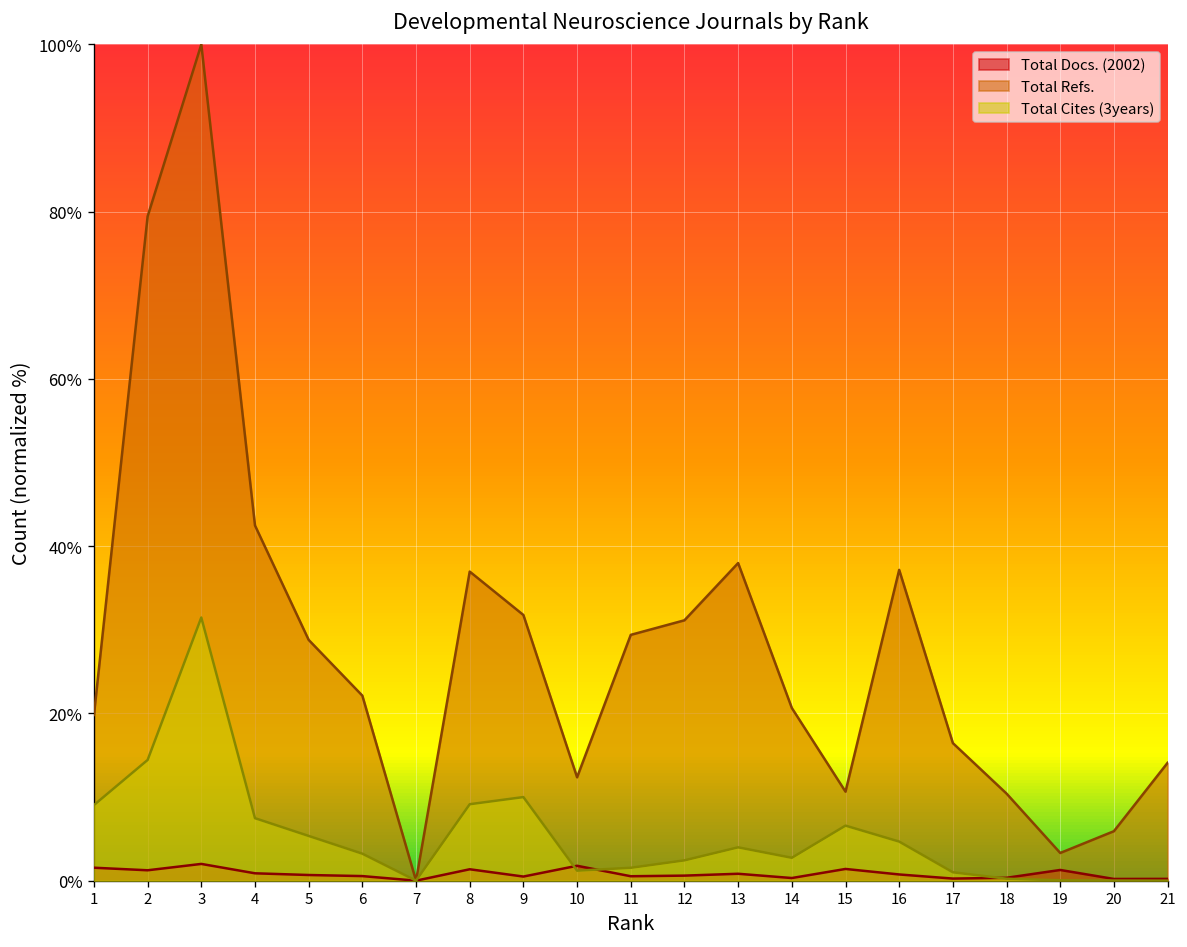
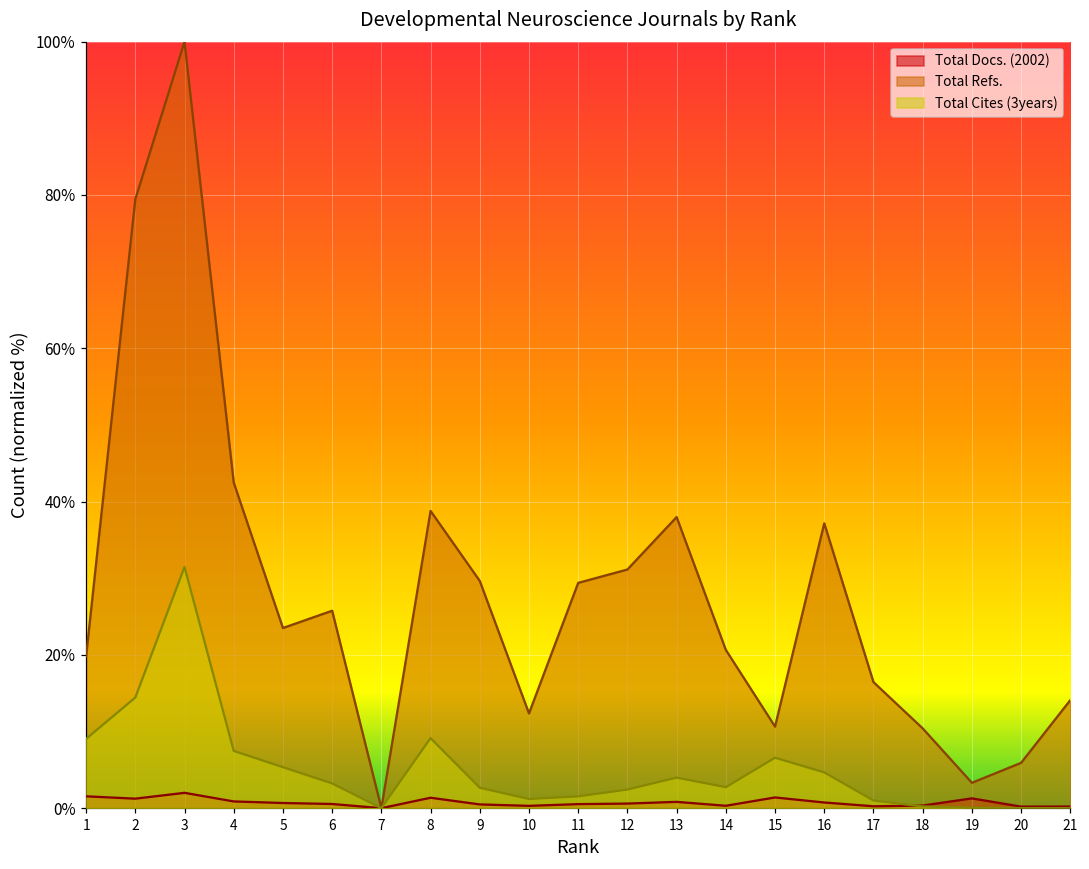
  {
    "Total Docs. (2002)": {
      "1": "2%",
      "2": "1%",
      "3": "2%",
      "4": "1%",
      "5": "1%",
      "6": "1%",
      "8": "1%",
      "9": "0%",
-     "10": "2%",
+     "10": "0%",
      "11": "1%",
      "12": "1%",
      "13": "1%",
      "14": "0%",
      "15": "1%",
      "16": "1%",
      "17": "0%",
      "19": "1%"
    },
    "Total Refs.": {
      "1": "20%",
      "2": "79%",
      "3": "100%",
      "4": "42%",
-     "5": "29%",
-     "6": "22%",
-     "8": "37%",
-     "9": "32%",
+     "5": "24%",
+     "6": "26%",
+     "8": "39%",
+     "9": "30%",
      "10": "12%",
      "11": "29%",
      "12": "31%",
      "13": "38%",
      "14": "21%",
      "15": "11%",
      "16": "37%",
      "17": "16%",
      "18": "10%",
      "19": "3%",
      "20": "6%",
      "21": "14%"
    },
    "Total Cites (3years)": {
      "1": "9%",
      "2": "14%",
      "3": "31%",
      "4": "7%",
      "5": "5%",
      "6": "3%",
      "8": "9%",
-     "9": "10%",
+     "9": "3%",
      "10": "1%",
      "11": "2%",
      "12": "2%",
      "13": "4%",
      "14": "3%",
      "15": "7%",
      "16": "5%",
      "17": "1%",
      "19": "0%"
    }
  }
